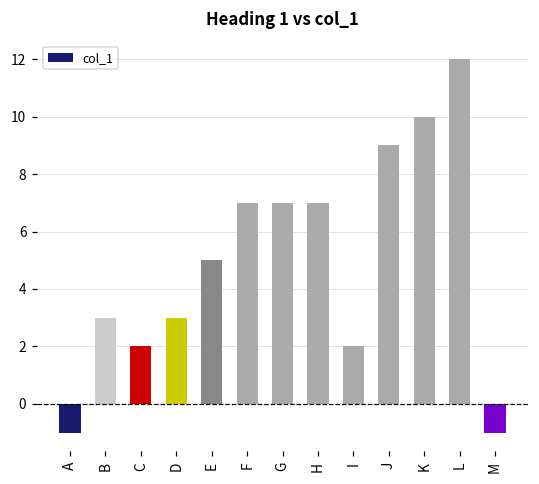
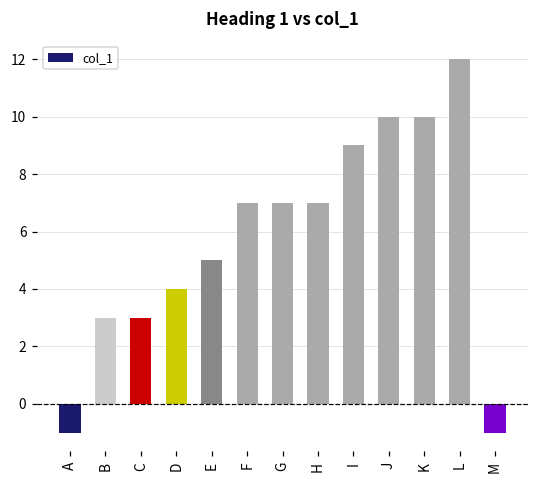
  {
    "A": -1,
    "B": 3,
-   "C": 2,
-   "D": 3,
+   "C": 3,
+   "D": 4,
    "E": 5,
    "F": 7,
    "G": 7,
    "H": 7,
-   "I": 2,
-   "J": 9,
+   "I": 9,
+   "J": 10,
    "K": 10,
    "L": 12,
    "M": -1
  }
